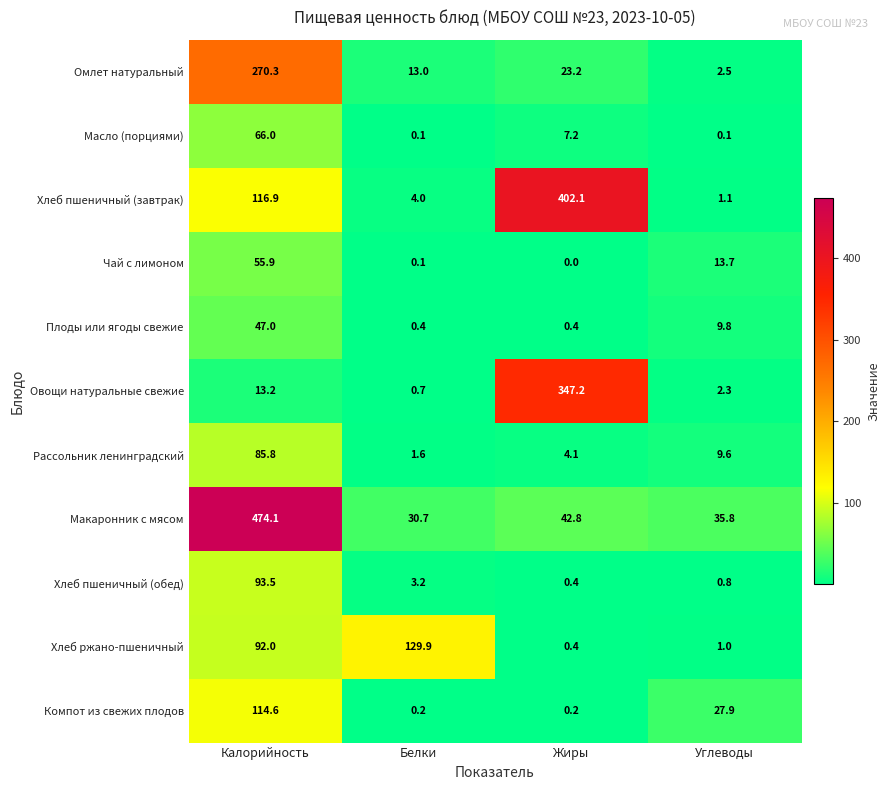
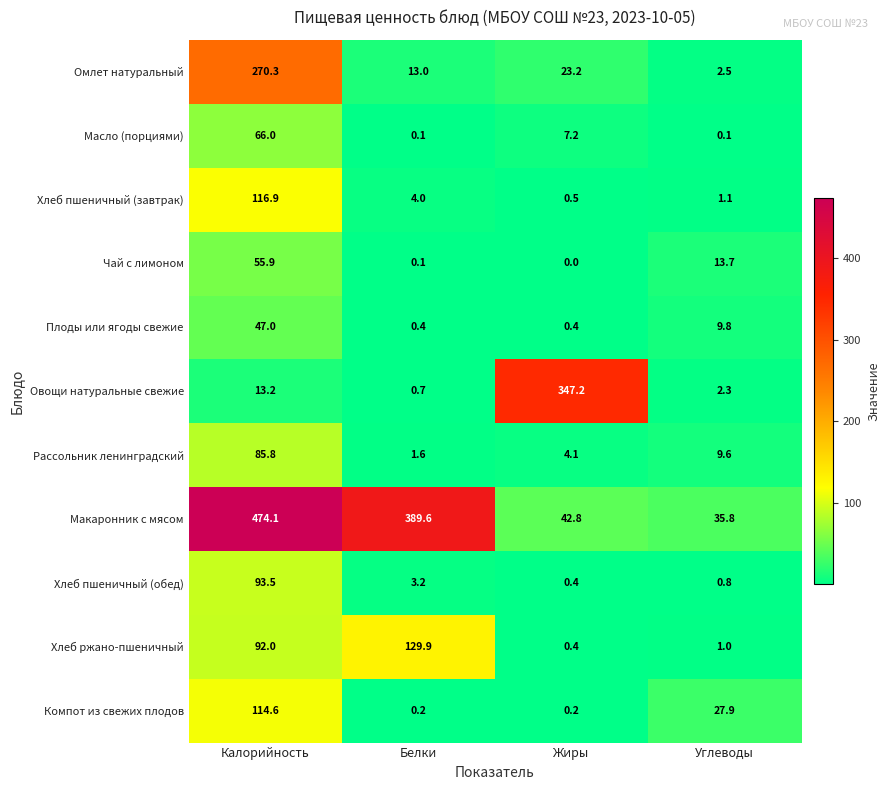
  {
    "Омлет натуральный": {
      "Калорийность": 270.3,
      "Белки": 13.0,
      "Жиры": 23.2,
      "Углеводы": 2.5
    },
    "Масло (порциями)": {
      "Калорийность": 66.0,
      "Белки": 0.1,
      "Жиры": 7.2,
      "Углеводы": 0.1
    },
    "Хлеб пшеничный (завтрак)": {
      "Калорийность": 116.9,
      "Белки": 4.0,
-     "Жиры": 402.1,
+     "Жиры": 0.5,
      "Углеводы": 1.1
    },
    "Чай с лимоном": {
      "Калорийность": 55.9,
      "Белки": 0.1,
      "Жиры": 0.0,
      "Углеводы": 13.7
    },
    "Плоды или ягоды свежие": {
      "Калорийность": 47.0,
      "Белки": 0.4,
      "Жиры": 0.4,
      "Углеводы": 9.8
    },
    "Овощи натуральные свежие": {
      "Калорийность": 13.2,
      "Белки": 0.7,
      "Жиры": 347.2,
      "Углеводы": 2.3
    },
    "Рассольник ленинградский": {
      "Калорийность": 85.8,
      "Белки": 1.6,
      "Жиры": 4.1,
      "Углеводы": 9.6
    },
    "Макаронник с мясом": {
      "Калорийность": 474.1,
-     "Белки": 30.7,
+     "Белки": 389.6,
      "Жиры": 42.8,
      "Углеводы": 35.8
    },
    "Хлеб пшеничный (обед)": {
      "Калорийность": 93.5,
      "Белки": 3.2,
      "Жиры": 0.4,
      "Углеводы": 0.8
    },
    "Хлеб ржано-пшеничный": {
      "Калорийность": 92.0,
      "Белки": 129.9,
      "Жиры": 0.4,
      "Углеводы": 1.0
    },
    "Компот из свежих плодов": {
      "Калорийность": 114.6,
      "Белки": 0.2,
      "Жиры": 0.2,
      "Углеводы": 27.9
    }
  }
